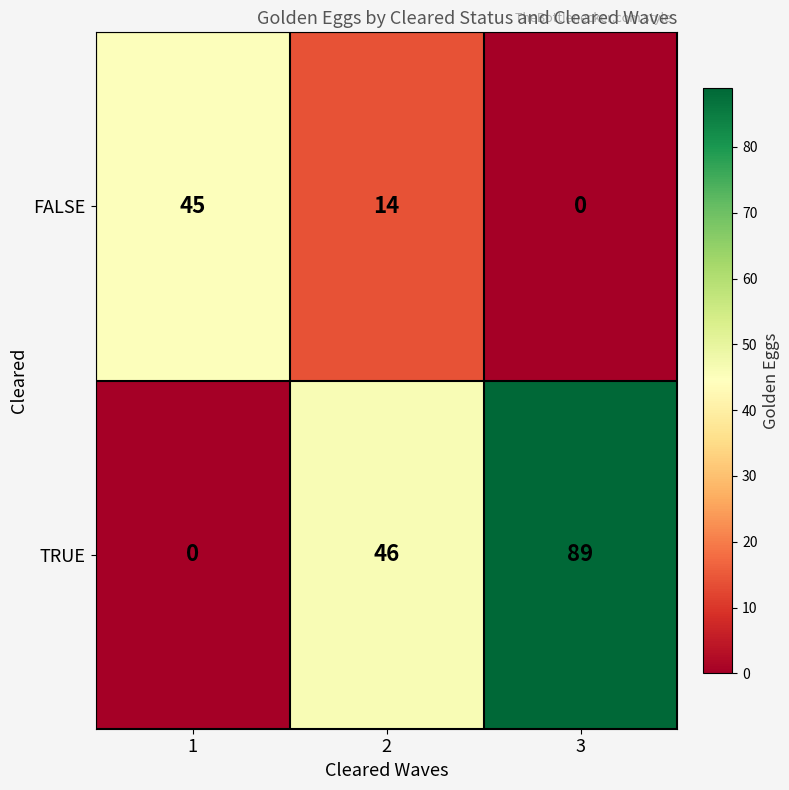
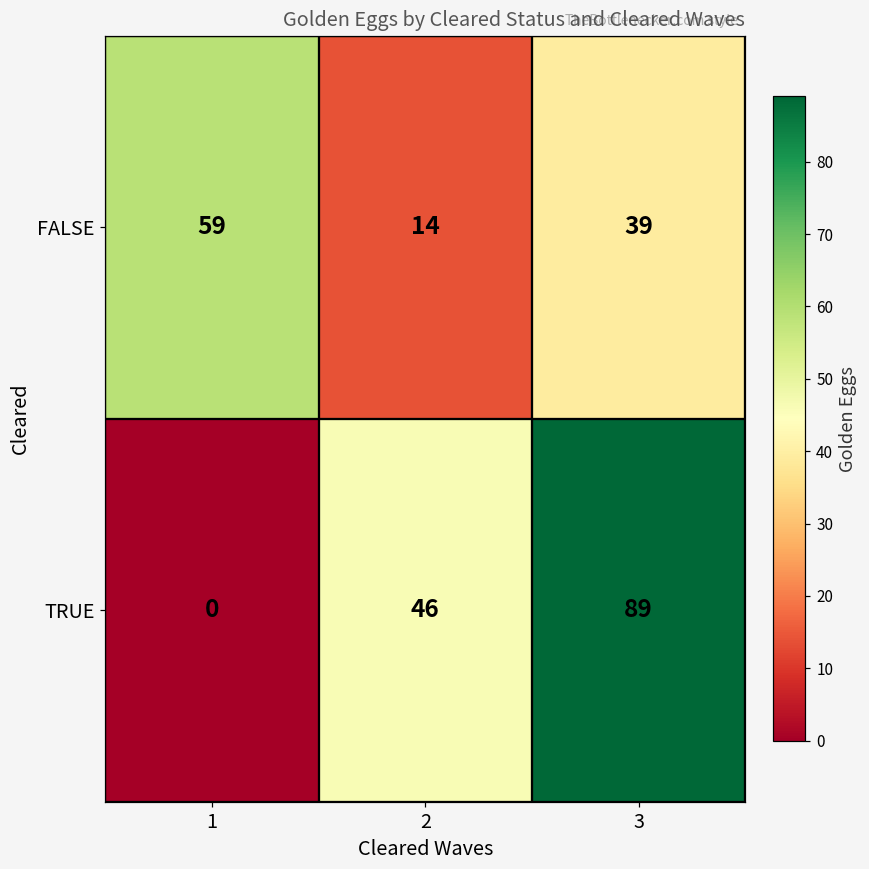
  {
    "FALSE": {
-     "1": 45,
+     "1": 59,
      "2": 14,
-     "3": 0
+     "3": 39
    },
    "TRUE": {
      "1": 0,
      "2": 46,
      "3": 89
    }
  }
